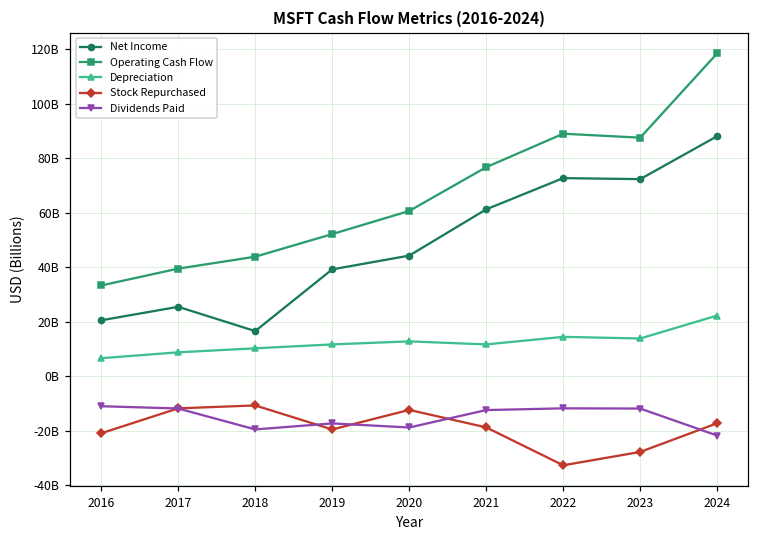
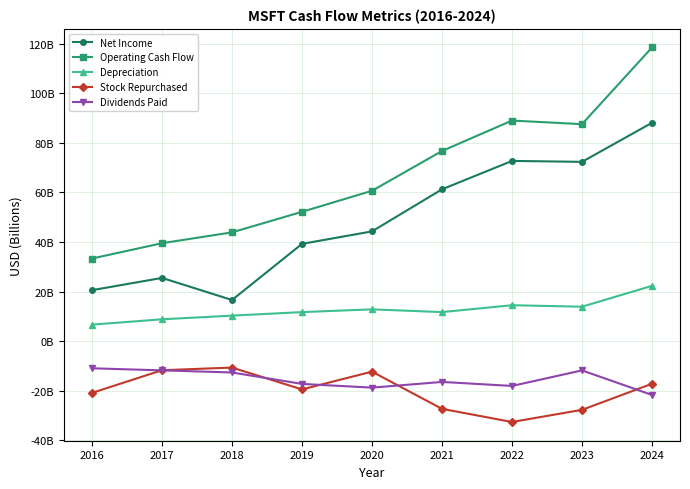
  {
    "Stock Repurchased": {
      "2016": -21000000000,
      "2018": -11000000000,
      "2019": -20000000000,
      "2020": -12000000000,
-     "2021": -19000000000,
+     "2021": -27000000000,
      "2022": -33000000000,
      "2023": -28000000000,
      "2024": -17000000000
    },
    "Dividends Paid": {
      "2016": -11000000000,
-     "2018": -20000000000,
+     "2018": -13000000000,
      "2019": -17000000000,
      "2020": -19000000000,
-     "2021": -12000000000,
-     "2022": -12000000000,
+     "2021": -17000000000,
+     "2022": -18000000000,
      "2023": -12000000000,
      "2024": -22000000000
    }
  }
